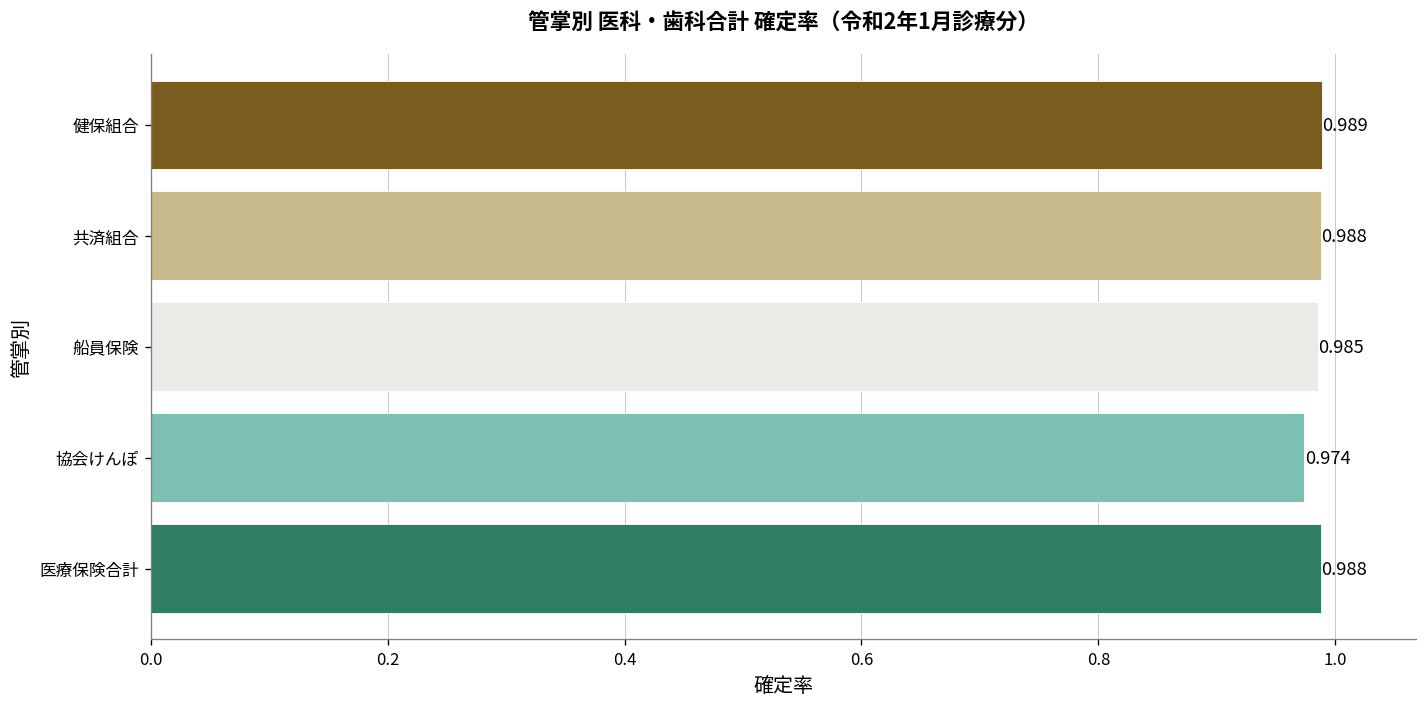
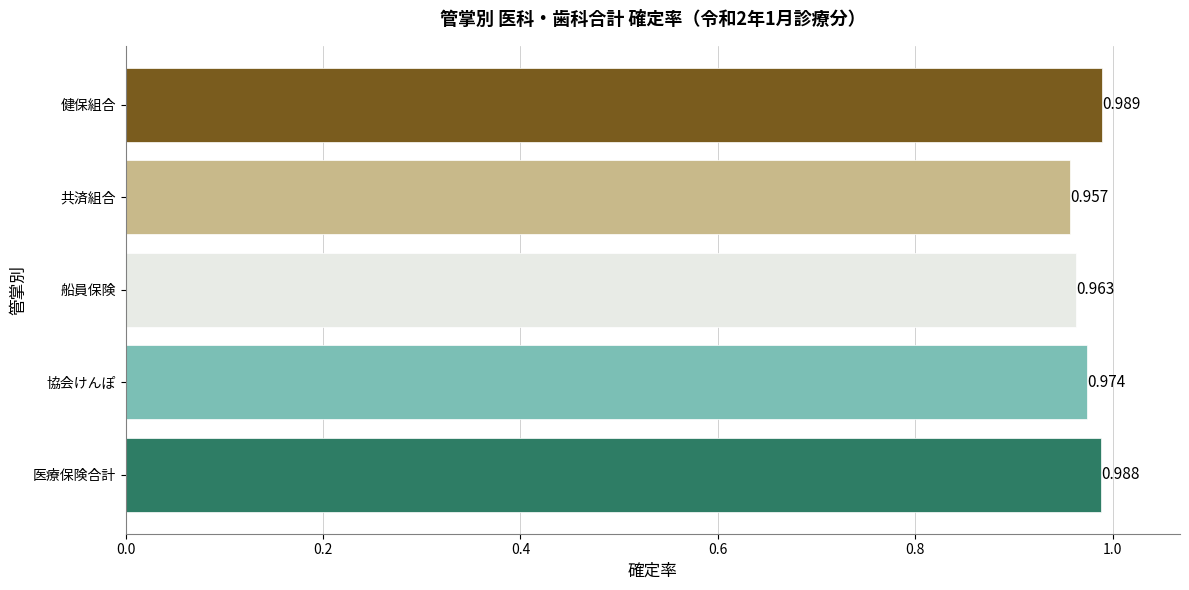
  {
    "健保組合": 0.989,
-   "共済組合": 0.988,
-   "船員保険": 0.985,
+   "共済組合": 0.957,
+   "船員保険": 0.963,
    "協会けんぽ": 0.974,
    "医療保険合計": 0.988
  }
